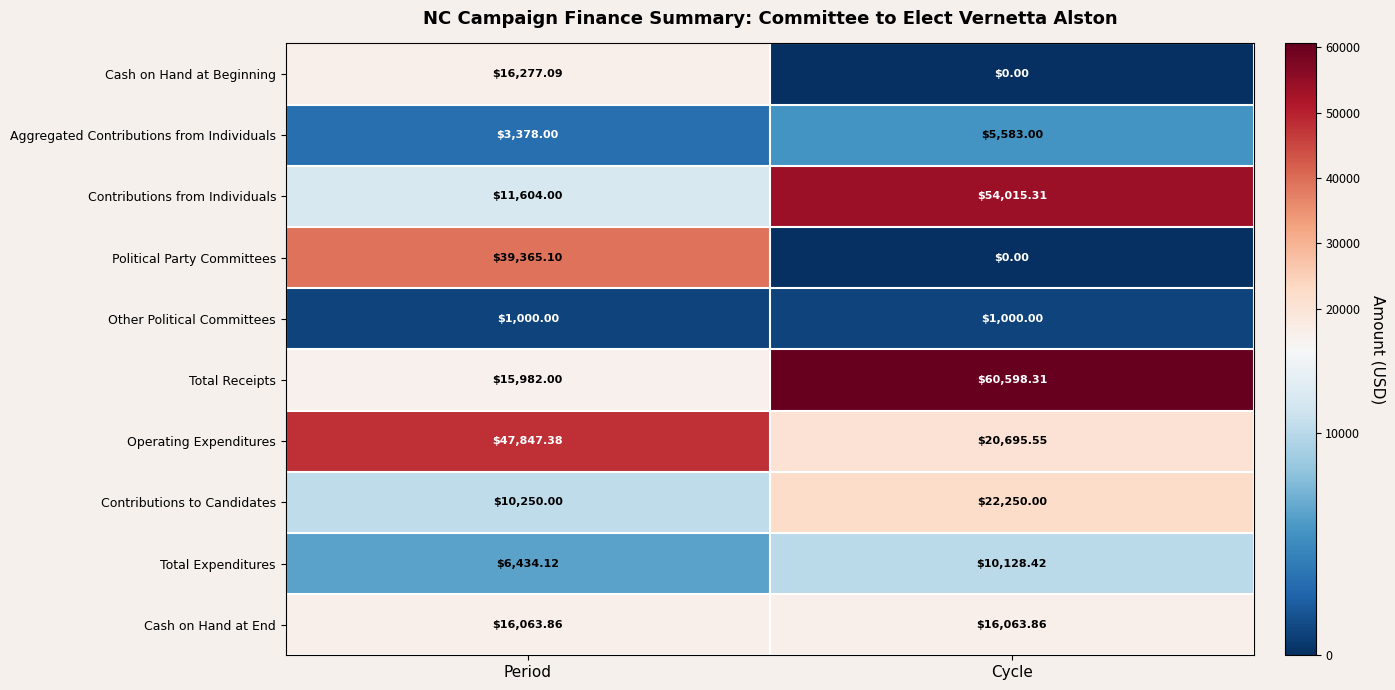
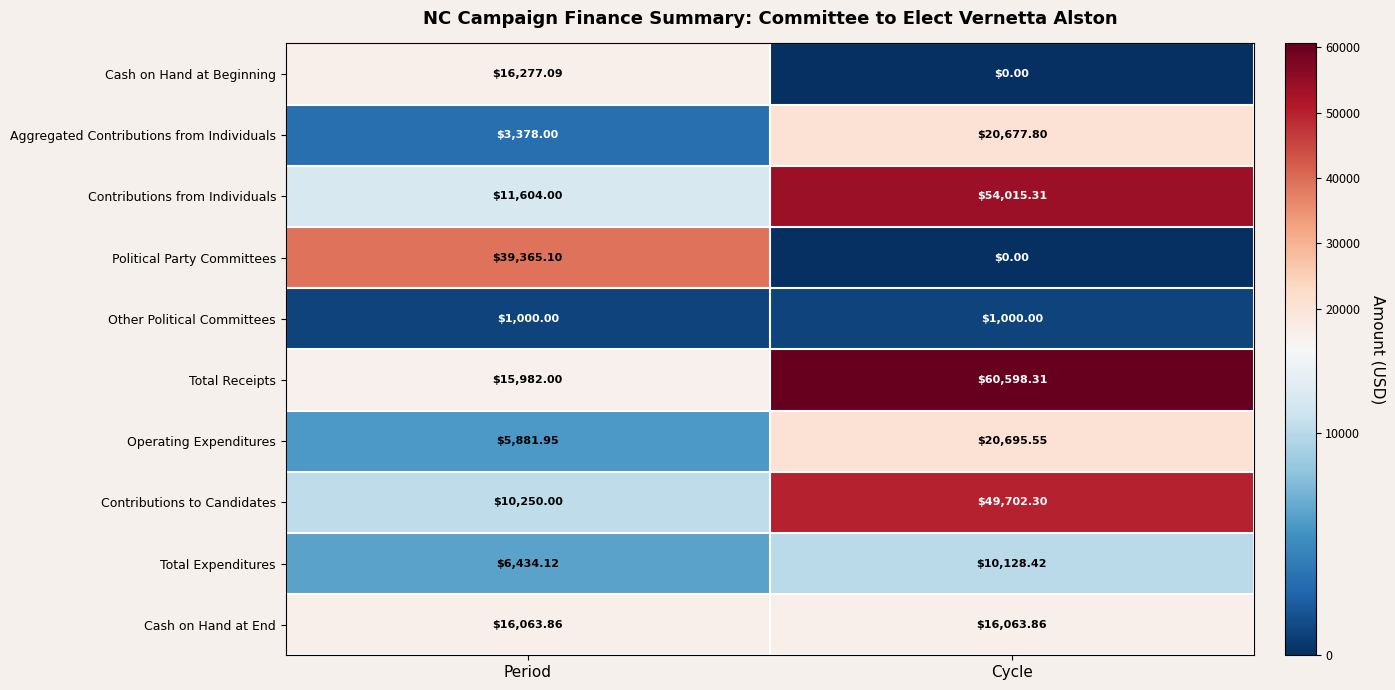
  {
    "Cash on Hand at Beginning": {
      "Period": "$16,277.09",
      "Cycle": "$0.00"
    },
    "Aggregated Contributions from Individuals": {
      "Period": "$3,378.00",
-     "Cycle": "$5,583.00"
+     "Cycle": "$20,677.80"
    },
    "Contributions from Individuals": {
      "Period": "$11,604.00",
      "Cycle": "$54,015.31"
    },
    "Political Party Committees": {
      "Period": "$39,365.10",
      "Cycle": "$0.00"
    },
    "Other Political Committees": {
      "Period": "$1,000.00",
      "Cycle": "$1,000.00"
    },
    "Total Receipts": {
      "Period": "$15,982.00",
      "Cycle": "$60,598.31"
    },
    "Operating Expenditures": {
-     "Period": "$47,847.38",
+     "Period": "$5,881.95",
      "Cycle": "$20,695.55"
    },
    "Contributions to Candidates": {
      "Period": "$10,250.00",
-     "Cycle": "$22,250.00"
+     "Cycle": "$49,702.30"
    },
    "Total Expenditures": {
      "Period": "$6,434.12",
      "Cycle": "$10,128.42"
    },
    "Cash on Hand at End": {
      "Period": "$16,063.86",
      "Cycle": "$16,063.86"
    }
  }
